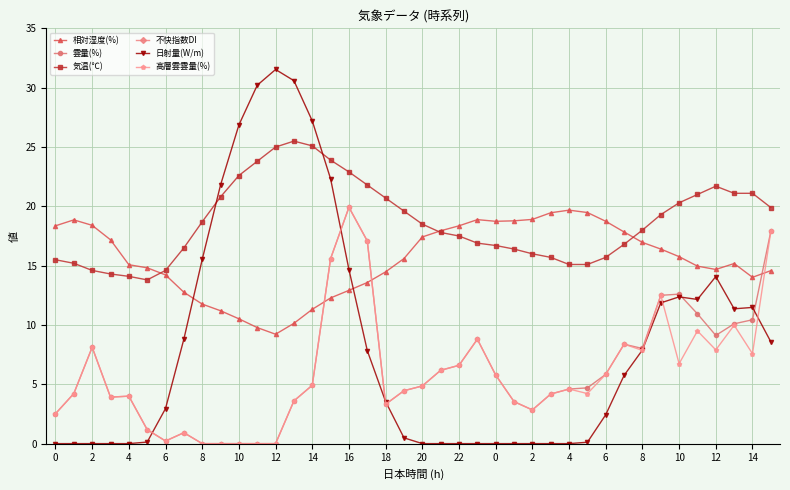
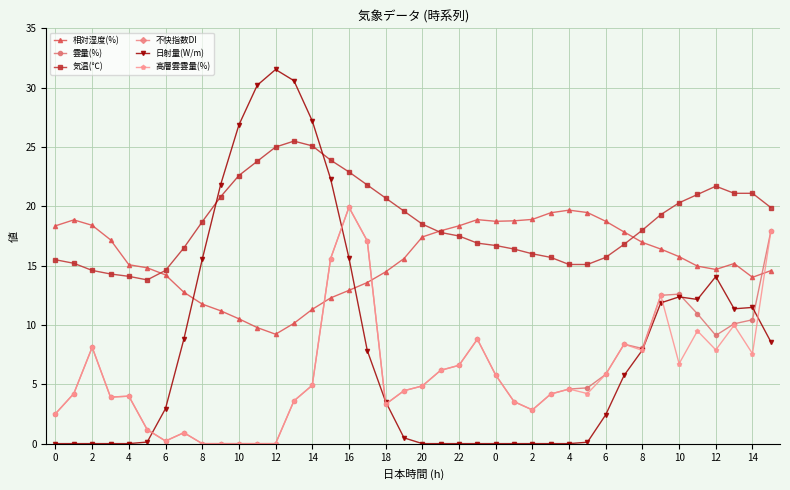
  {
    "日射量(W/m)": {
-     "16": 14.7,
+     "16": 15.6,
      "20": 0.0,
      "22": 0.0
    }
  }
